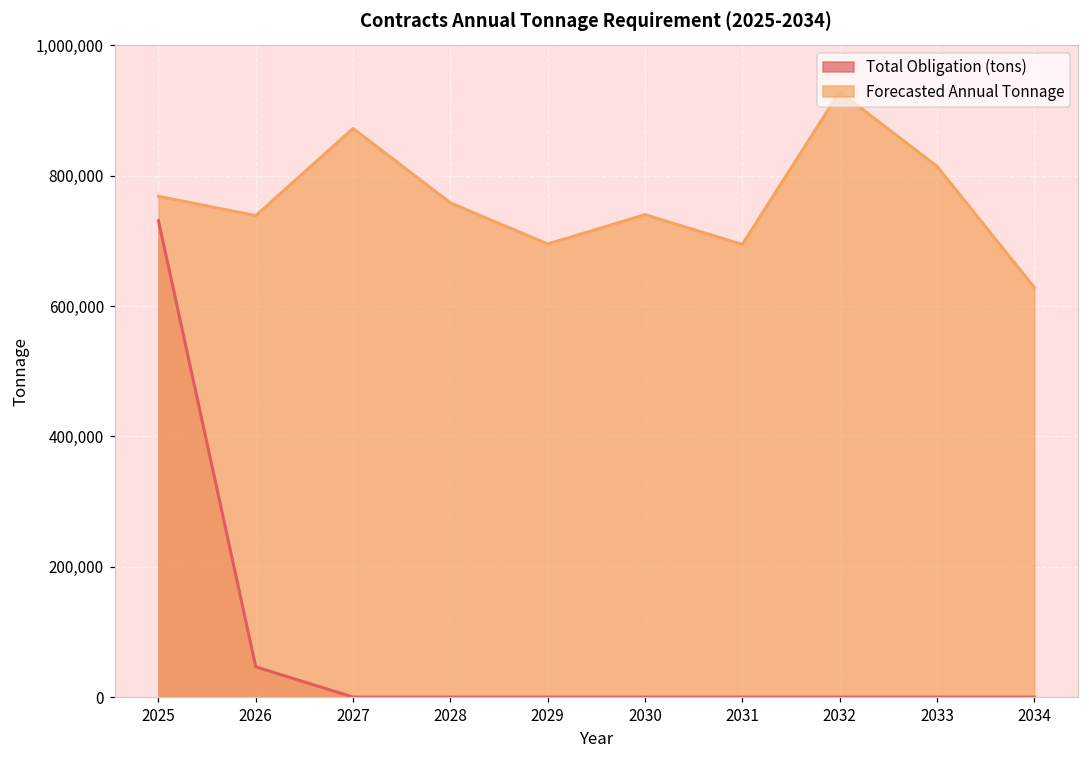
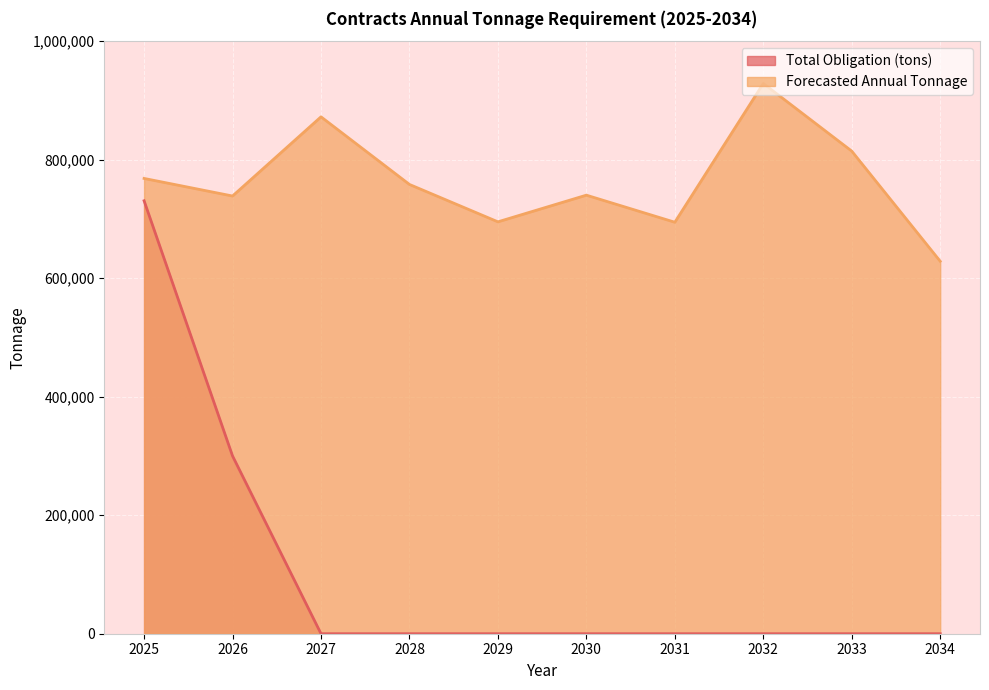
  {
    "Total Obligation (tons)": {
      "2025": "730,000",
-     "2026": "50,000",
+     "2026": "300,000",
      "2027": "0",
      "2028": "0",
      "2029": "0",
      "2030": "0",
      "2031": "0",
      "2032": "0",
      "2033": "0",
      "2034": "0"
    },
    "Forecasted Annual Tonnage": {
      "2025": "770,000",
      "2026": "740,000",
      "2027": "870,000",
      "2028": "760,000",
      "2029": "700,000",
      "2030": "740,000",
      "2031": "690,000",
      "2033": "810,000",
      "2034": "630,000"
    }
  }
